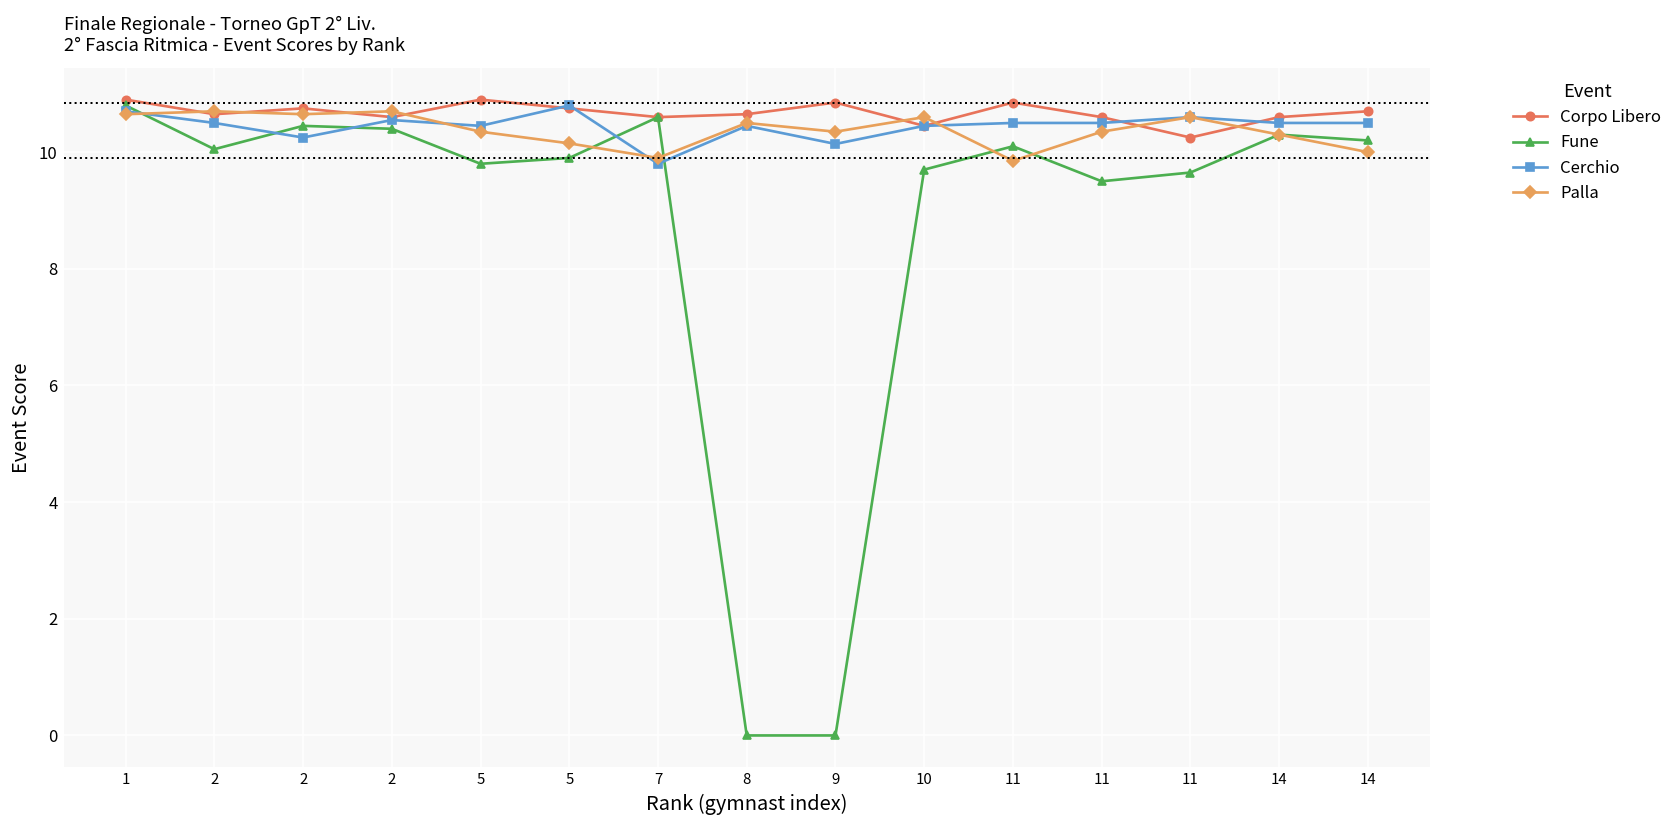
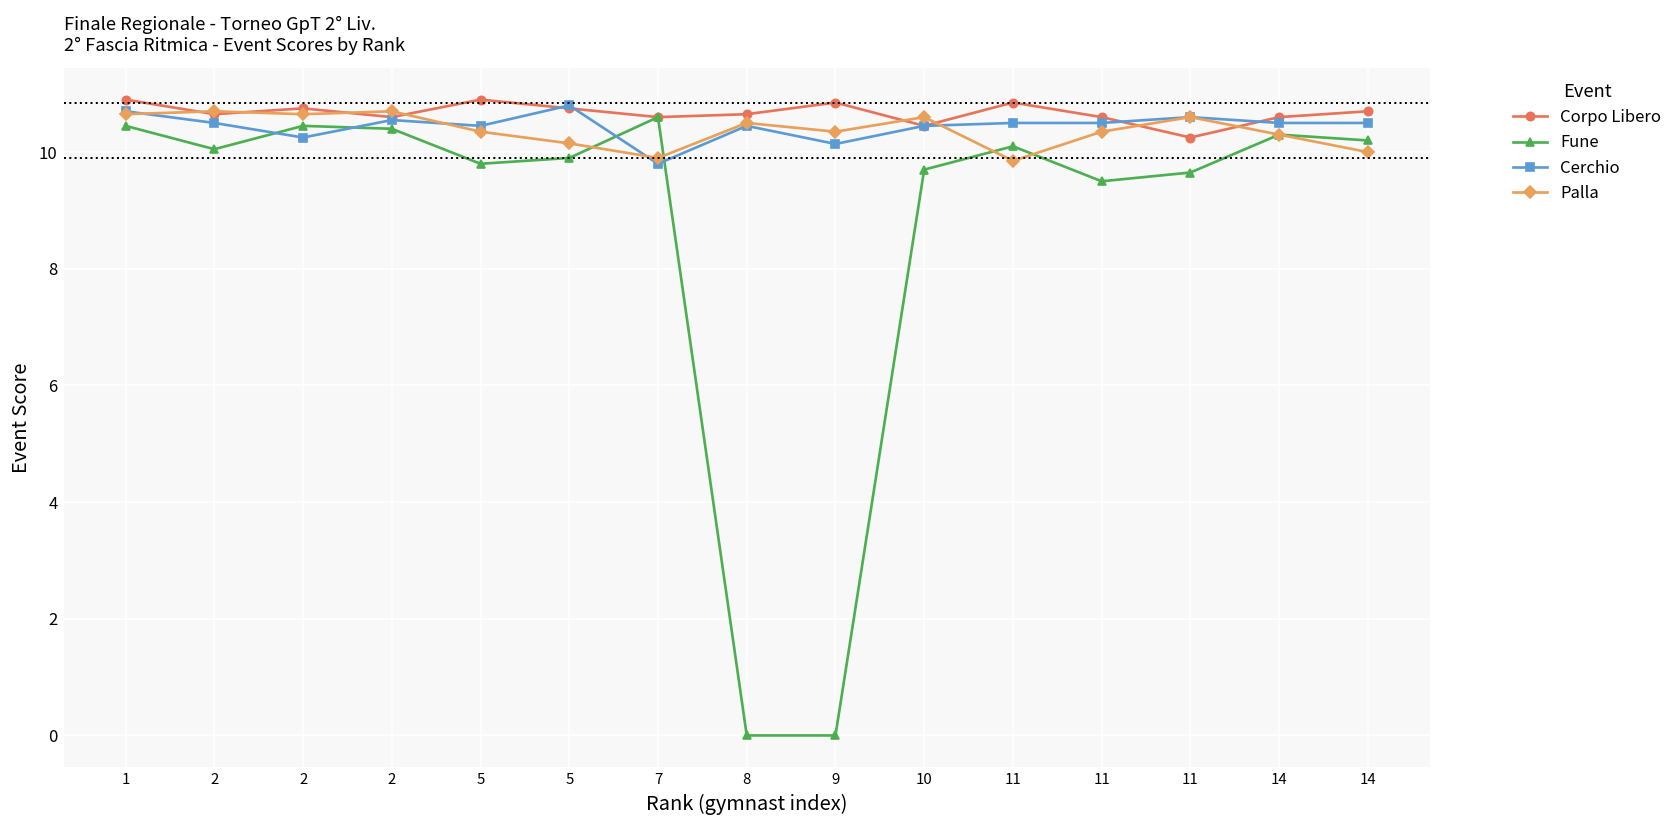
  {
    "Fune": {
-     "1": 10.8,
+     "1": 10.5,
      "8": 0.0,
      "9": 0.0,
      "10": 9.7
    },
    "Cerchio": {
      "7": 9.8,
      "9": 10.1
    }
  }
